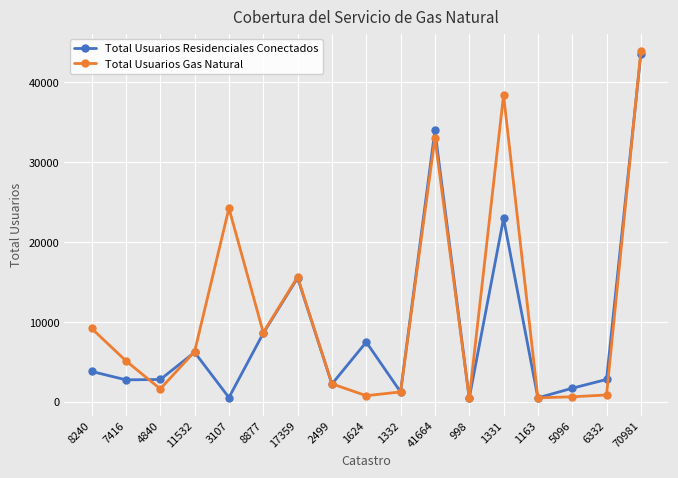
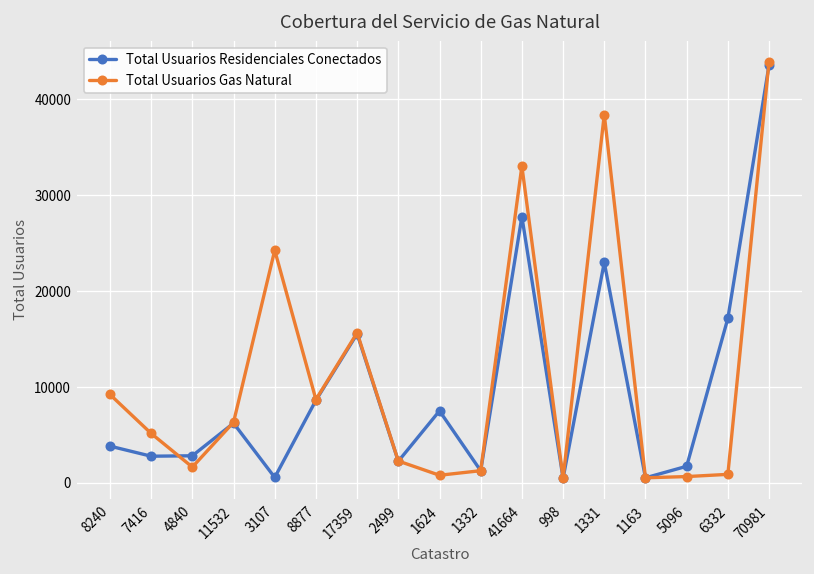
  {
    "Total Usuarios Residenciales Conectados": {
      "8240": 4000,
      "7416": 3000,
      "4840": 3000,
      "3107": 1000,
      "1624": 8000,
-     "41664": 34000,
+     "41664": 28000,
      "1331": 23000,
      "5096": 2000,
-     "6332": 3000,
+     "6332": 17000,
      "70981": 44000
    },
    "Total Usuarios Gas Natural": {
      "8240": 9000,
      "7416": 5000,
      "4840": 2000,
      "3107": 24000,
      "1624": 1000,
      "41664": 33000,
      "1331": 38000,
      "5096": 1000,
      "6332": 1000,
      "70981": 44000
    }
  }
